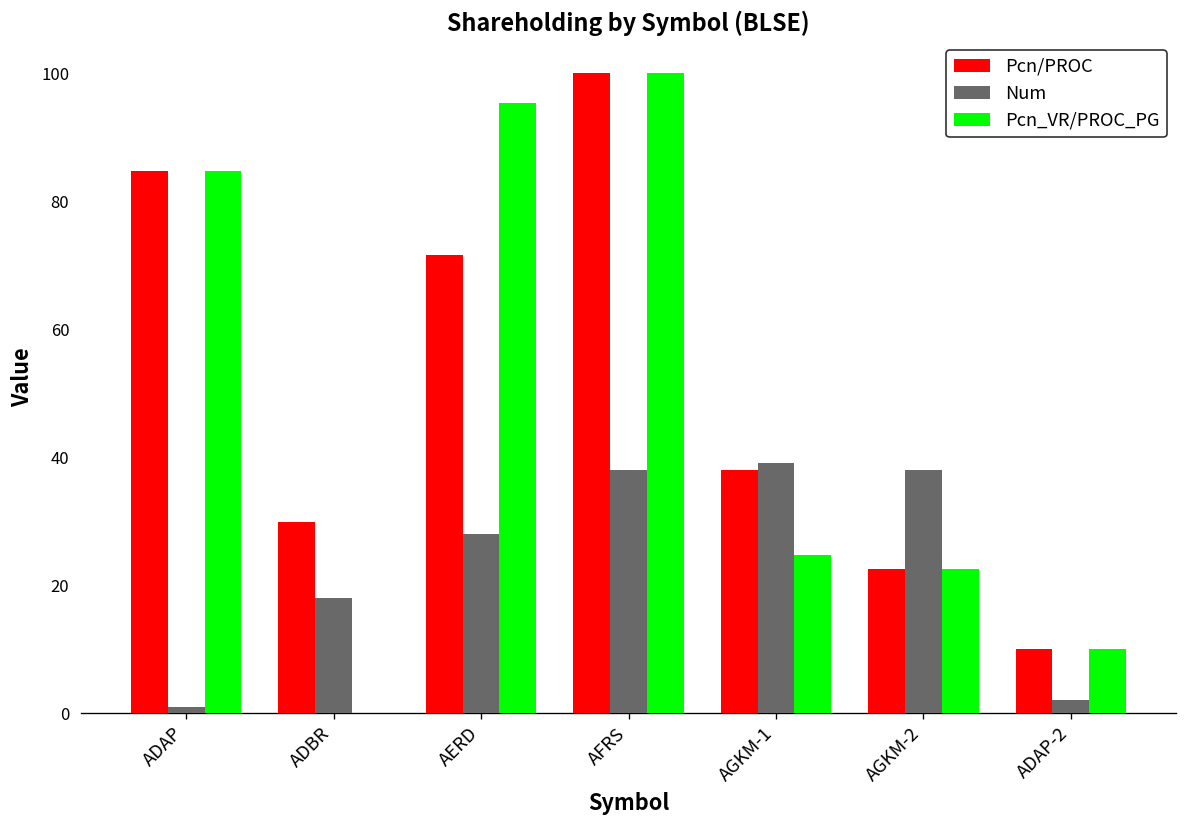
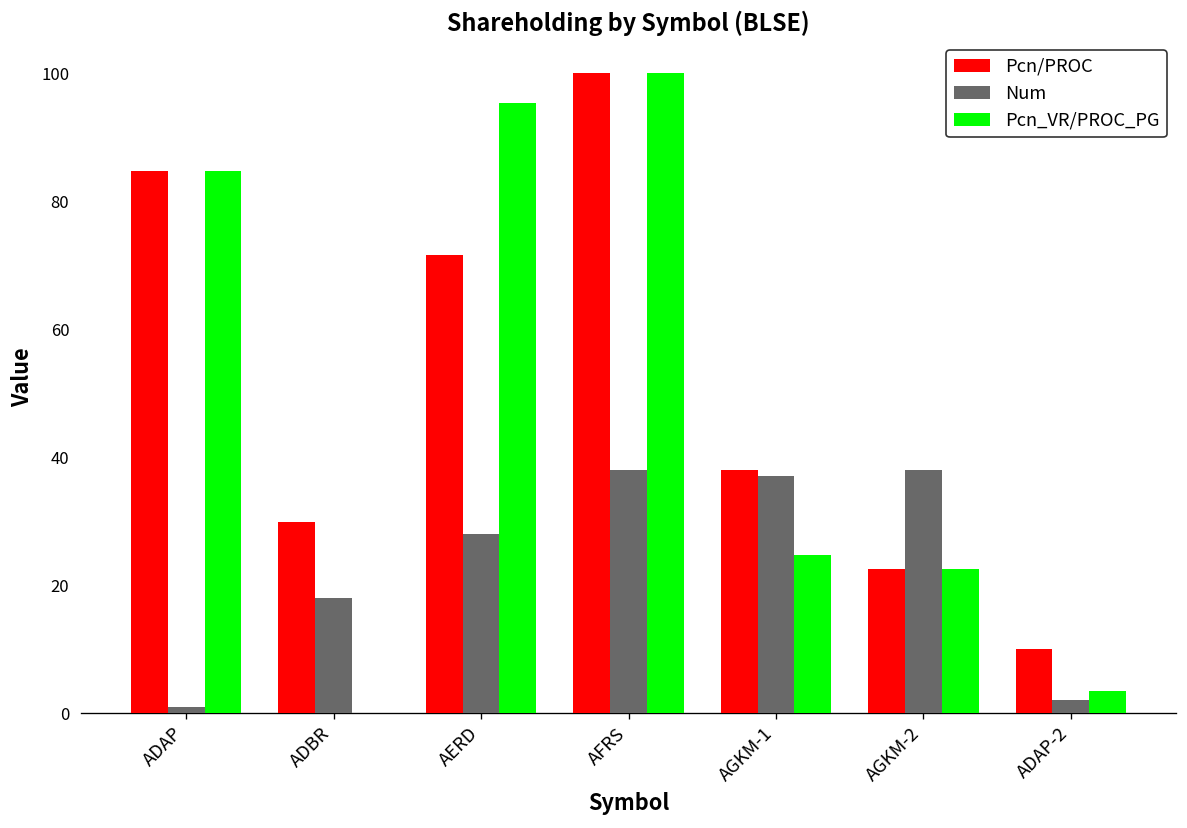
  {
    "Pcn/PROC": {
      "ADAP": 85,
      "ADBR": 30,
      "AERD": 72,
      "AFRS": 100,
      "AGKM-1": 38,
      "AGKM-2": 22,
      "ADAP-2": 10
    },
    "Num": {
      "ADAP": 1,
      "ADBR": 18,
      "AERD": 28,
      "AFRS": 38,
-     "AGKM-1": 39,
+     "AGKM-1": 37,
      "AGKM-2": 38,
      "ADAP-2": 2
    },
    "Pcn_VR/PROC_PG": {
      "ADAP": 85,
      "ADBR": 0,
      "AERD": 95,
      "AFRS": 100,
      "AGKM-1": 25,
      "AGKM-2": 22,
-     "ADAP-2": 10
+     "ADAP-2": 3
    }
  }
